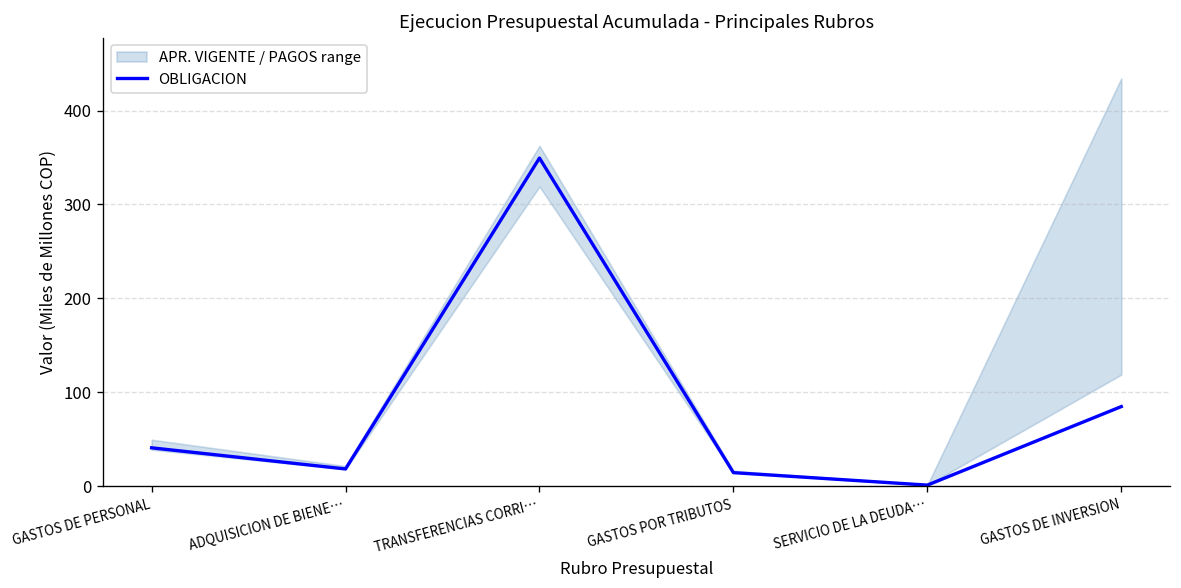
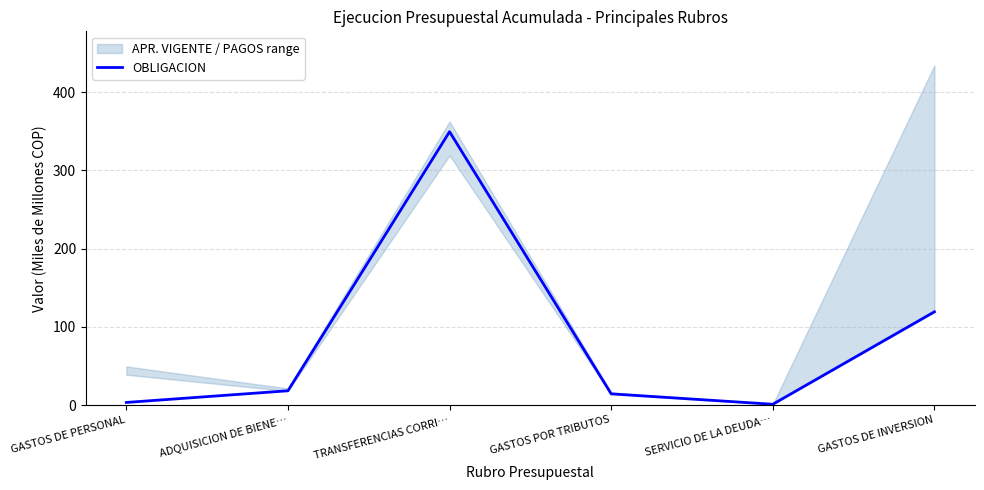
  {
    "OBLIGACION": {
-     "GASTOS DE PERSONAL": 40,
+     "GASTOS DE PERSONAL": 0,
      "TRANSFERENCIAS CORRI…": 350,
-     "GASTOS DE INVERSION": 80
+     "GASTOS DE INVERSION": 120
    }
  }
